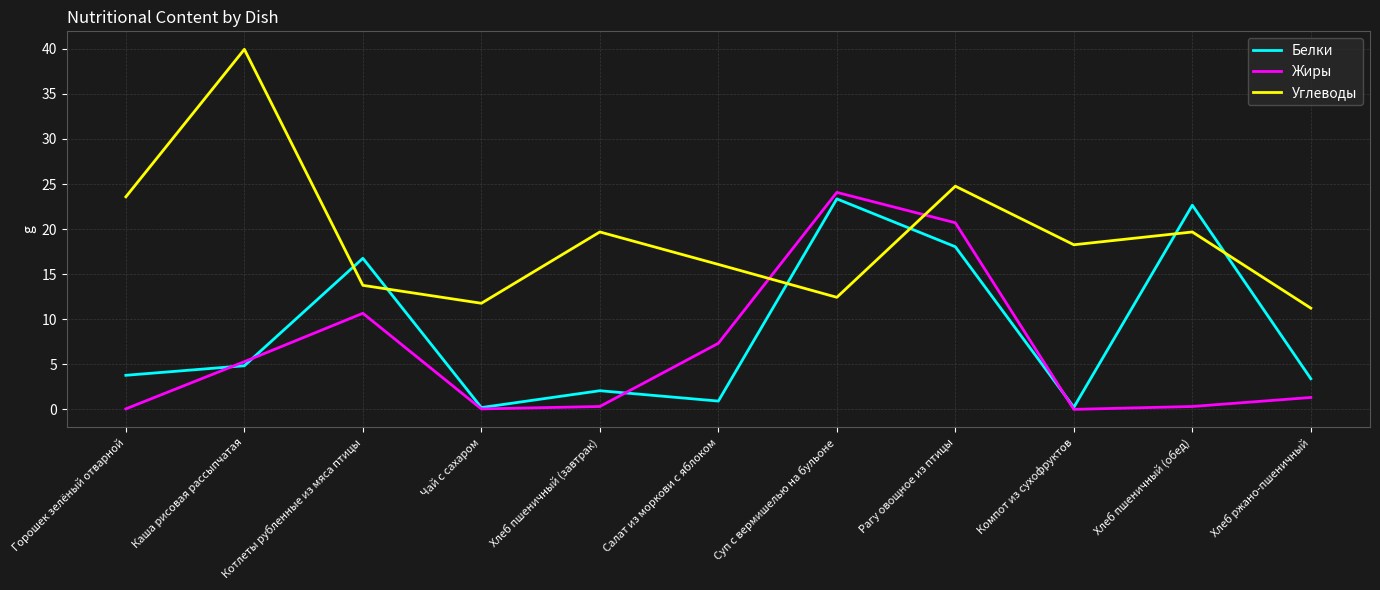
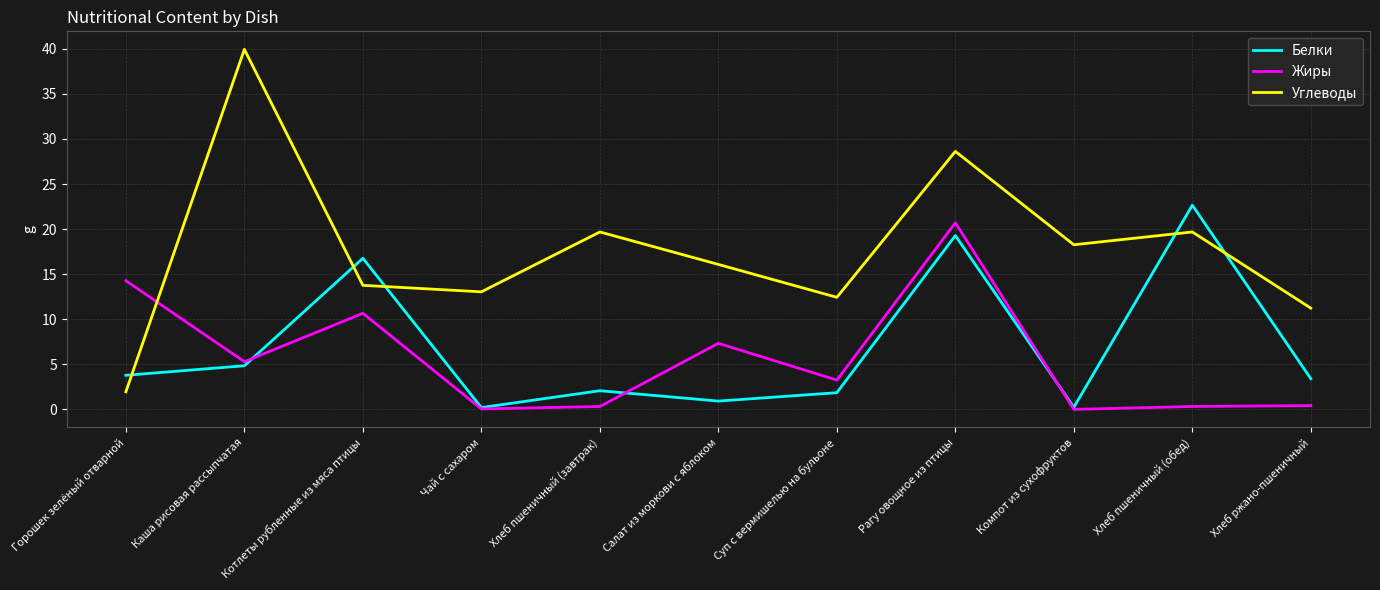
  {
    "Белки": {
      "Горошек зелёный отварной": 4,
      "Каша рисовая рассыпчатая": 5,
      "Котлеты рубленные из мяса птицы": 17,
      "Хлеб пшеничный (завтрак)": 2,
      "Салат из моркови с яблоком": 1,
-     "Суп с вермишелью на бульоне": 23,
-     "Рагу овощное из птицы": 18,
+     "Суп с вермишелью на бульоне": 2,
+     "Рагу овощное из птицы": 19,
      "Хлеб пшеничный (обед)": 23,
      "Хлеб ржано-пшеничный": 3
    },
    "Жиры": {
-     "Горошек зелёный отварной": 0,
+     "Горошек зелёный отварной": 14,
      "Каша рисовая рассыпчатая": 5,
      "Котлеты рубленные из мяса птицы": 11,
      "Хлеб пшеничный (завтрак)": 0,
      "Салат из моркови с яблоком": 7,
-     "Суп с вермишелью на бульоне": 24,
+     "Суп с вермишелью на бульоне": 3,
      "Рагу овощное из птицы": 21,
      "Хлеб пшеничный (обед)": 0,
-     "Хлеб ржано-пшеничный": 1
+     "Хлеб ржано-пшеничный": 0
    },
    "Углеводы": {
-     "Горошек зелёный отварной": 24,
+     "Горошек зелёный отварной": 2,
      "Каша рисовая рассыпчатая": 40,
      "Котлеты рубленные из мяса птицы": 14,
-     "Чай с сахаром": 12,
+     "Чай с сахаром": 13,
      "Хлеб пшеничный (завтрак)": 20,
      "Салат из моркови с яблоком": 16,
      "Суп с вермишелью на бульоне": 12,
-     "Рагу овощное из птицы": 25,
+     "Рагу овощное из птицы": 29,
      "Компот из сухофруктов": 18,
      "Хлеб пшеничный (обед)": 20,
      "Хлеб ржано-пшеничный": 11
    }
  }
